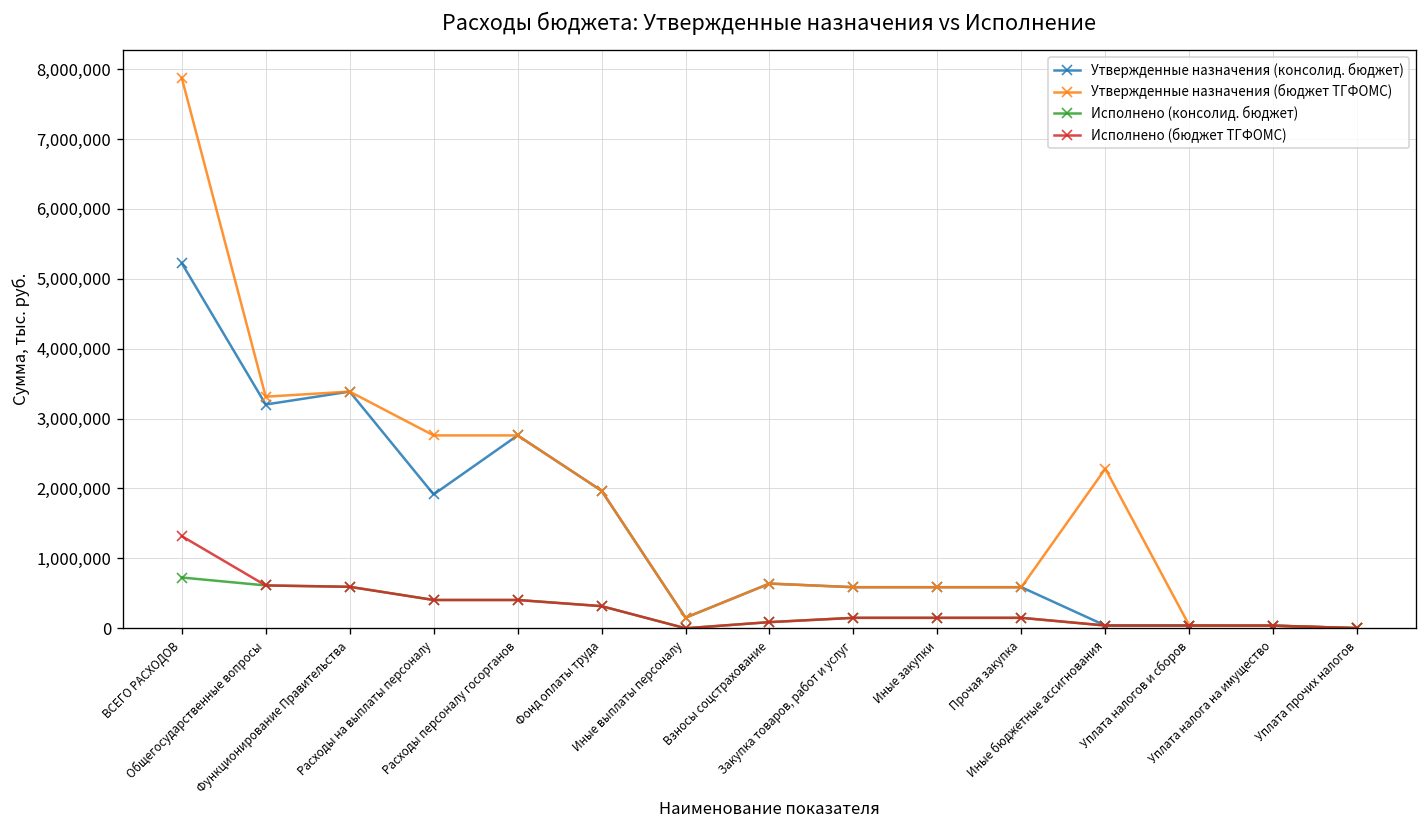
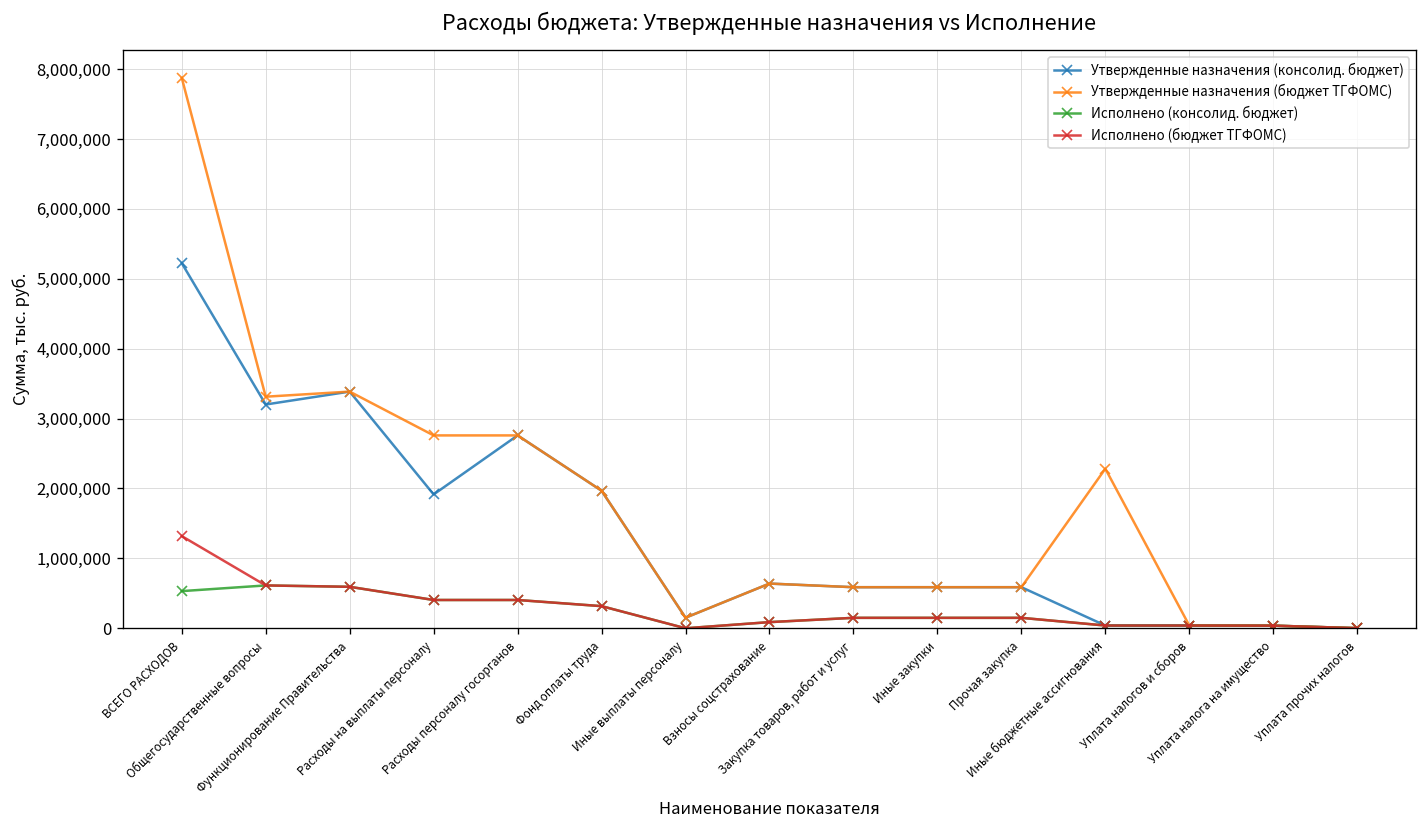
  {
    "Утвержденные назначения (консолид. бюджет)": {
      "ВСЕГО РАСХОДОВ": "5,200,000",
      "Общегосударственные вопросы": "3,200,000",
      "Расходы на выплаты персоналу": "1,900,000"
    },
    "Утвержденные назначения (бюджет ТГФОМС)": {
      "ВСЕГО РАСХОДОВ": "7,900,000",
      "Общегосударственные вопросы": "3,300,000",
      "Расходы на выплаты персоналу": "2,800,000",
      "Иные бюджетные ассигнования": "2,300,000"
    },
    "Исполнено (консолид. бюджет)": {
-     "ВСЕГО РАСХОДОВ": "700,000"
+     "ВСЕГО РАСХОДОВ": "500,000"
    },
    "Исполнено (бюджет ТГФОМС)": {
      "ВСЕГО РАСХОДОВ": "1,300,000"
    }
  }
